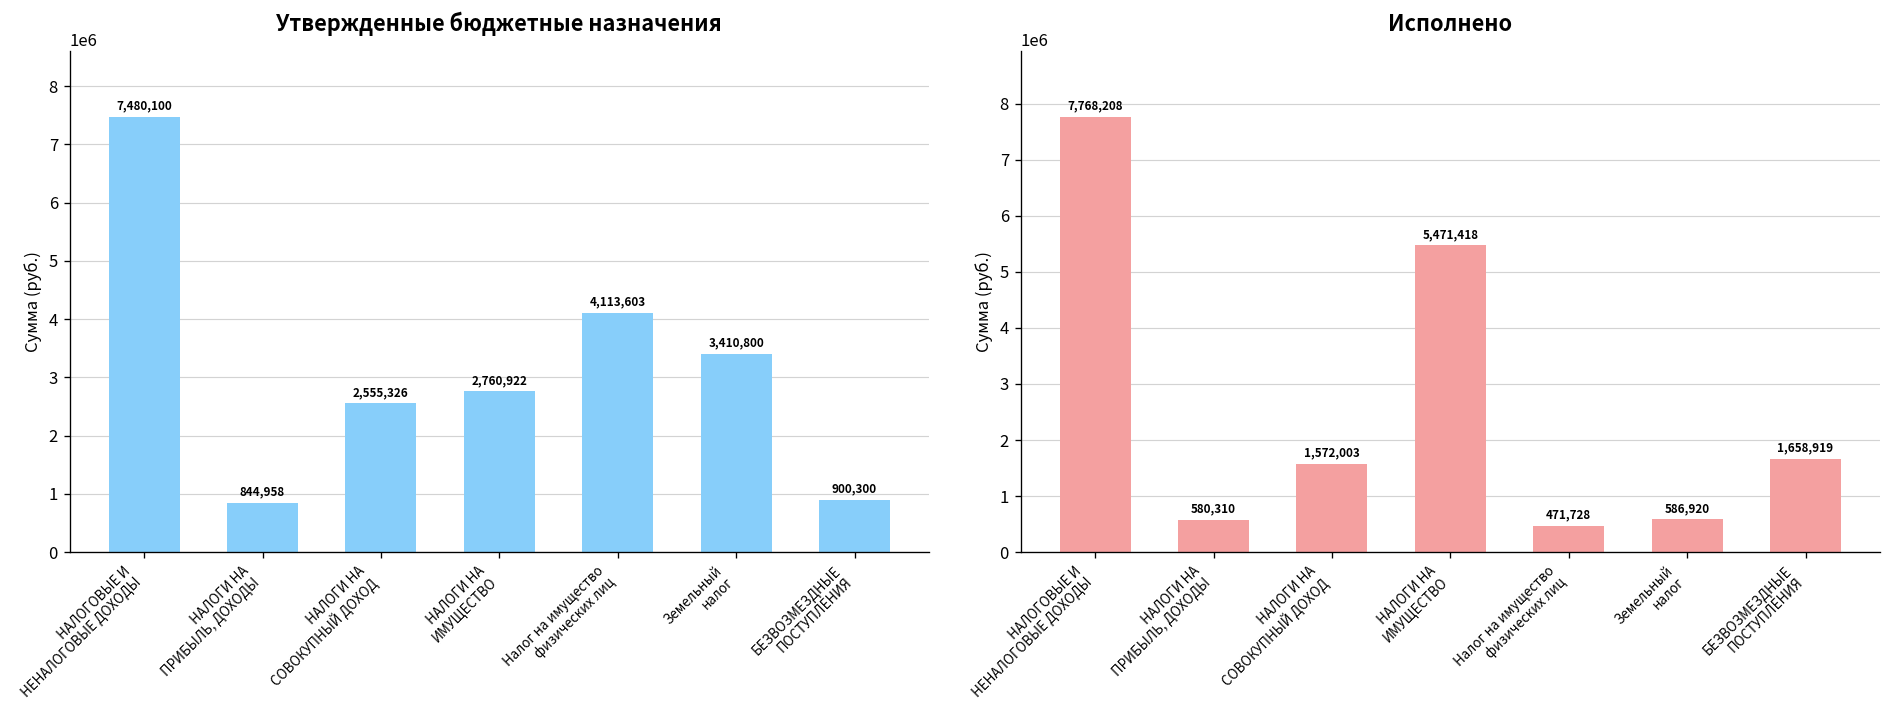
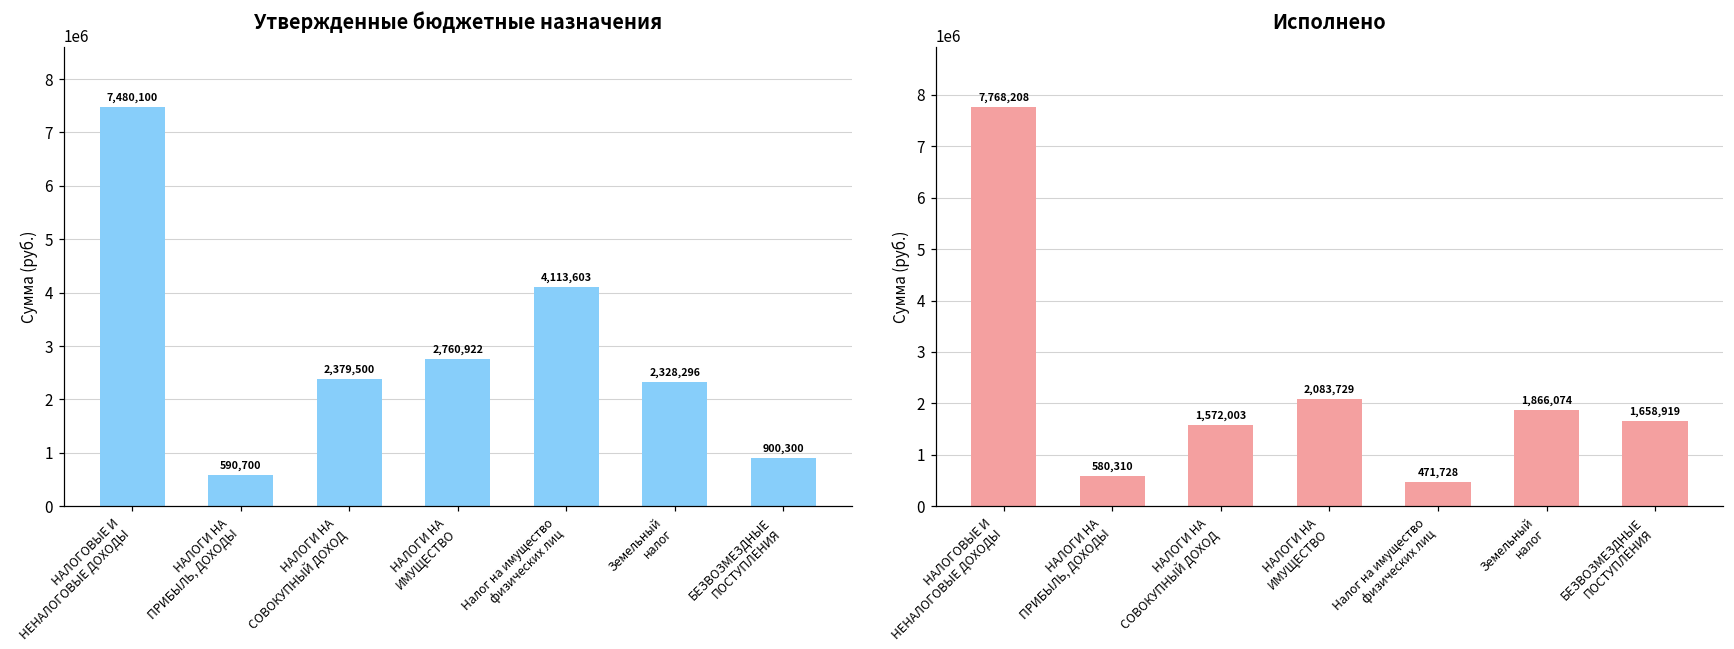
  {
    "Утвержденные бюджетные назначения": {
      "НАЛОГОВЫЕ И НЕНАЛОГОВЫЕ ДОХОДЫ": "7,480,100",
-     "НАЛОГИ НА ПРИБЫЛЬ, ДОХОДЫ": "844,958",
-     "НАЛОГИ НА СОВОКУПНЫЙ ДОХОД": "2,555,326",
+     "НАЛОГИ НА ПРИБЫЛЬ, ДОХОДЫ": "590,700",
+     "НАЛОГИ НА СОВОКУПНЫЙ ДОХОД": "2,379,500",
      "НАЛОГИ НА ИМУЩЕСТВО": "2,760,922",
      "Налог на имущество физических лиц": "4,113,603",
-     "Земельный налог": "3,410,800",
+     "Земельный налог": "2,328,296",
      "БЕЗВОЗМЕЗДНЫЕ ПОСТУПЛЕНИЯ": "900,300"
    },
    "Исполнено": {
      "НАЛОГОВЫЕ И НЕНАЛОГОВЫЕ ДОХОДЫ": "7,768,208",
      "НАЛОГИ НА ПРИБЫЛЬ, ДОХОДЫ": "580,310",
      "НАЛОГИ НА СОВОКУПНЫЙ ДОХОД": "1,572,003",
-     "НАЛОГИ НА ИМУЩЕСТВО": "5,471,418",
+     "НАЛОГИ НА ИМУЩЕСТВО": "2,083,729",
      "Налог на имущество физических лиц": "471,728",
-     "Земельный налог": "586,920",
+     "Земельный налог": "1,866,074",
      "БЕЗВОЗМЕЗДНЫЕ ПОСТУПЛЕНИЯ": "1,658,919"
    }
  }
